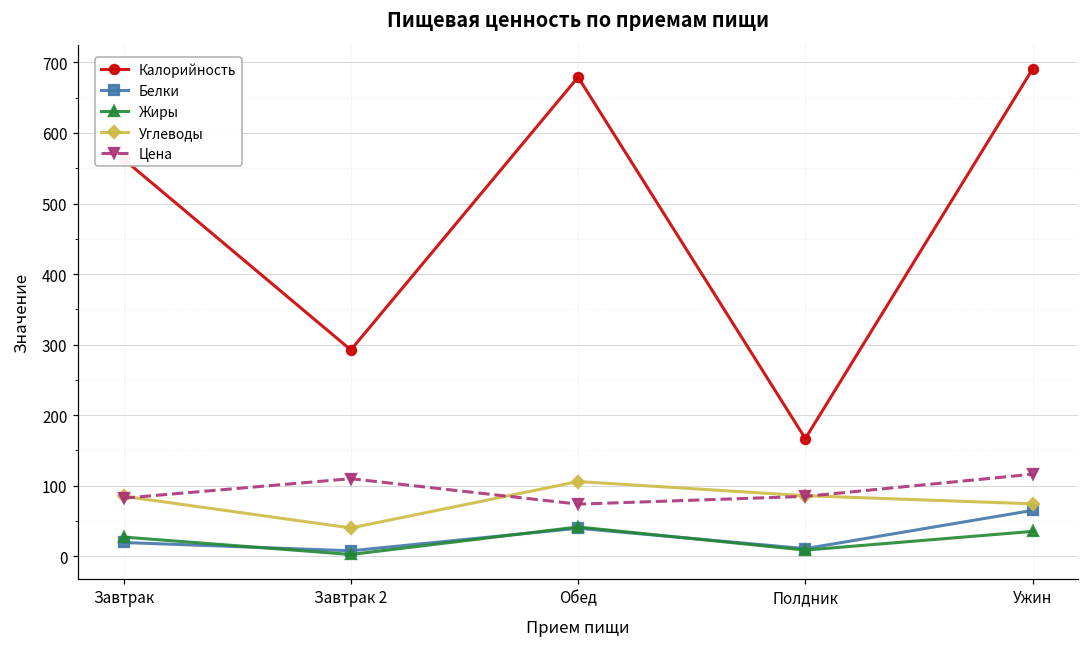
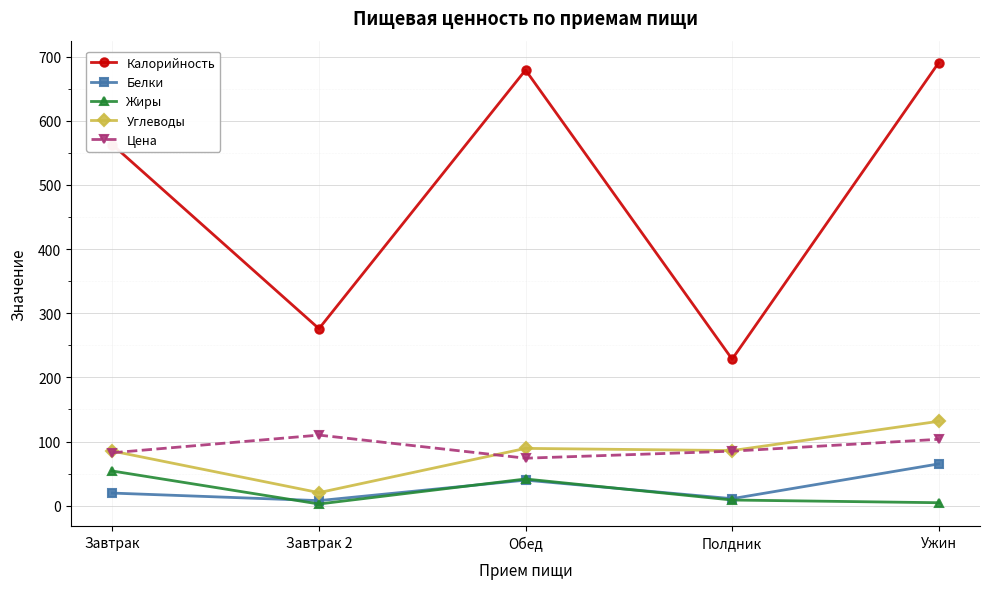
  {
    "Калорийность": {
-     "Завтрак 2": 290,
+     "Завтрак 2": 280,
      "Обед": 680,
-     "Полдник": 170,
+     "Полдник": 230,
      "Ужин": 690
    },
    "Белки": {
      "Завтрак": 20,
      "Завтрак 2": 10,
      "Ужин": 70
    },
    "Жиры": {
-     "Завтрак": 30,
+     "Завтрак": 50,
      "Завтрак 2": 0,
-     "Ужин": 40
+     "Ужин": 0
    },
    "Углеводы": {
-     "Завтрак 2": 40,
-     "Обед": 110,
-     "Ужин": 70
+     "Завтрак 2": 20,
+     "Обед": 90,
+     "Ужин": 130
    },
    "Цена": {
      "Завтрак 2": 110,
      "Обед": 70,
-     "Ужин": 120
+     "Ужин": 100
    }
  }
